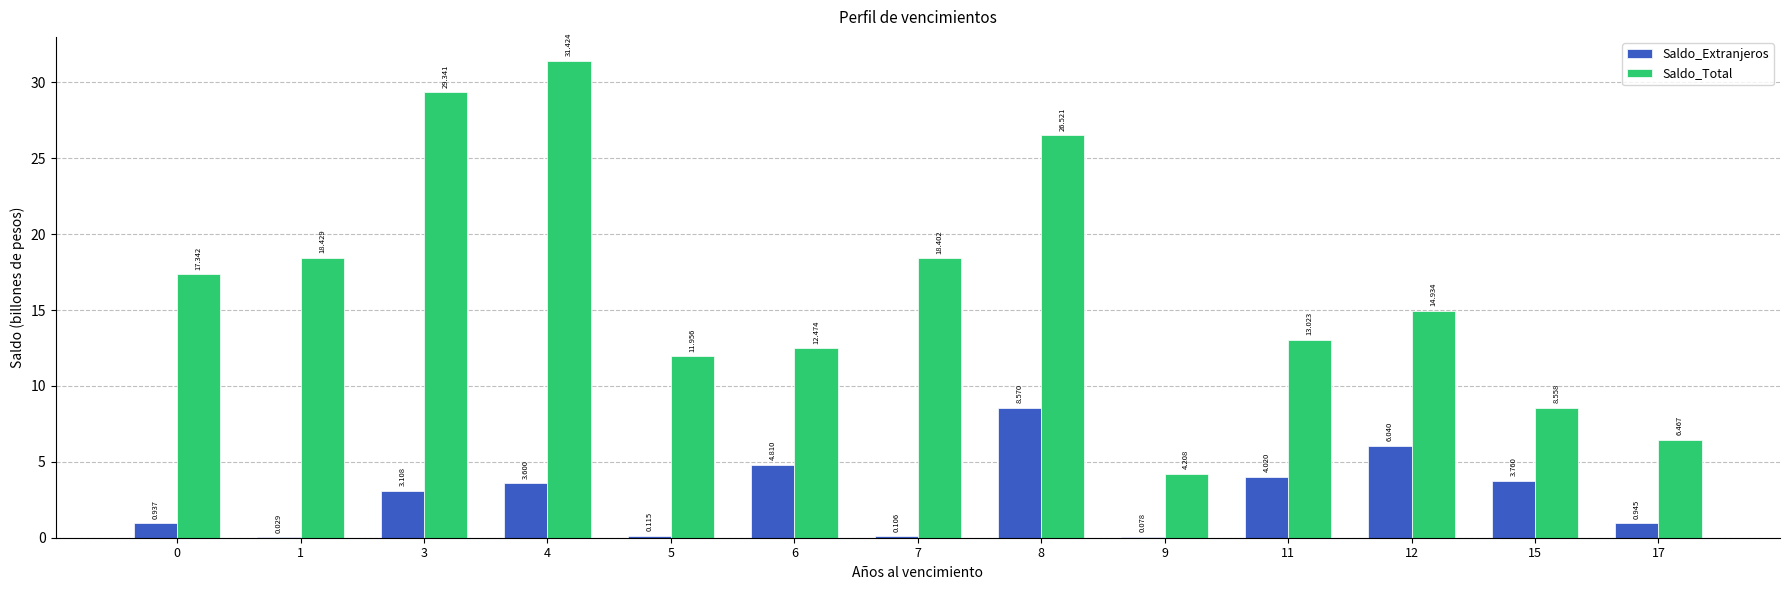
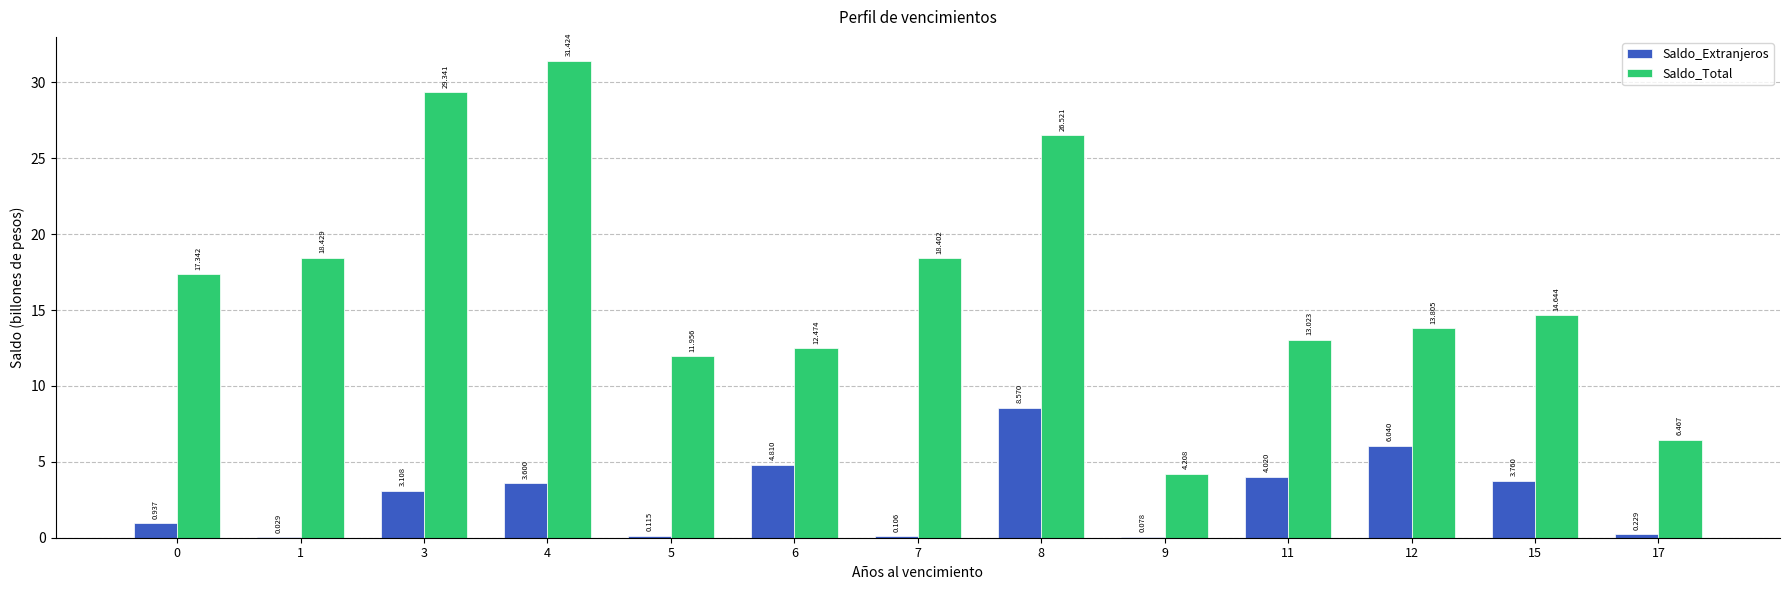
  {
    "Saldo_Extranjeros": {
      "0": 0.937,
      "1": 0.029,
      "3": 3.108,
      "4": 3.600,
      "5": 0.115,
      "6": 4.810,
      "7": 0.106,
      "8": 8.570,
      "9": 0.078,
      "11": 4.020,
      "12": 6.040,
      "15": 3.760,
-     "17": 0.945
+     "17": 0.229
    },
    "Saldo_Total": {
      "0": 17.342,
      "1": 18.429,
      "3": 29.341,
      "4": 31.424,
      "5": 11.956,
      "6": 12.474,
      "7": 18.402,
      "8": 26.521,
      "9": 4.208,
      "11": 13.023,
-     "12": 14.934,
-     "15": 8.558,
+     "12": 13.805,
+     "15": 14.644,
      "17": 6.467
    }
  }
